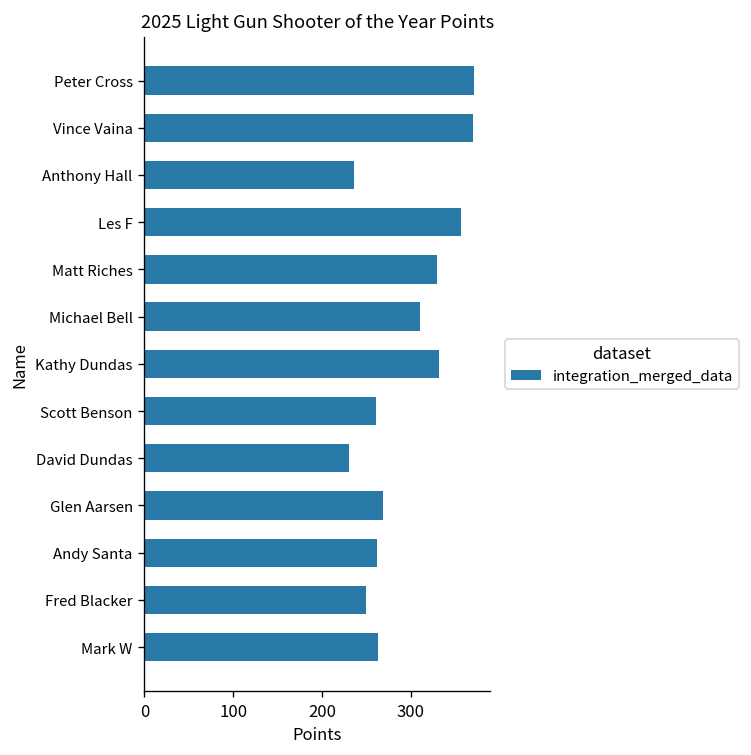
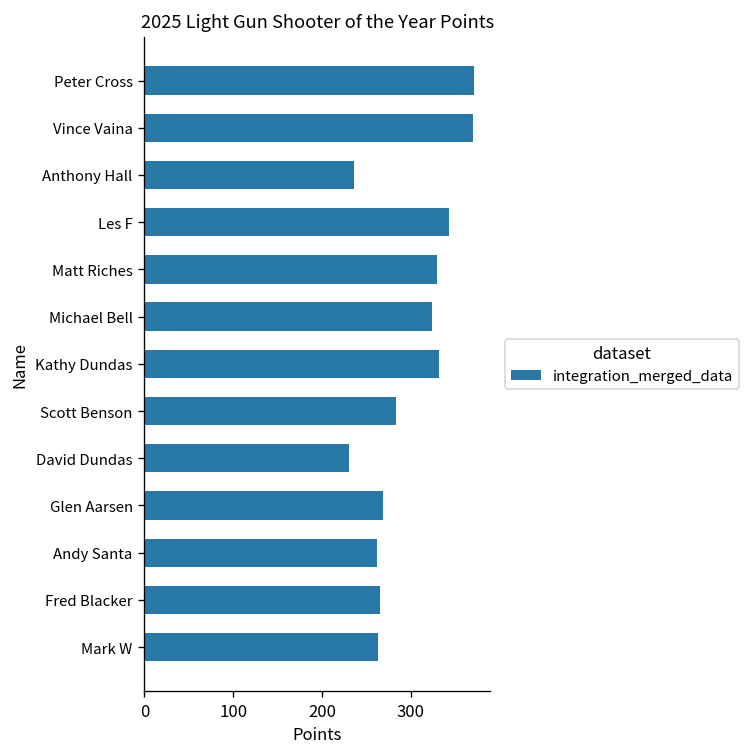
  {
    "Peter Cross": 370,
    "Vince Vaina": 370,
    "Anthony Hall": 240,
-   "Les F": 360,
+   "Les F": 340,
    "Matt Riches": 330,
-   "Michael Bell": 310,
+   "Michael Bell": 320,
    "Kathy Dundas": 330,
-   "Scott Benson": 260,
+   "Scott Benson": 280,
    "David Dundas": 230,
    "Glen Aarsen": 270,
    "Andy Santa": 260,
-   "Fred Blacker": 250,
+   "Fred Blacker": 270,
    "Mark W": 260
  }
